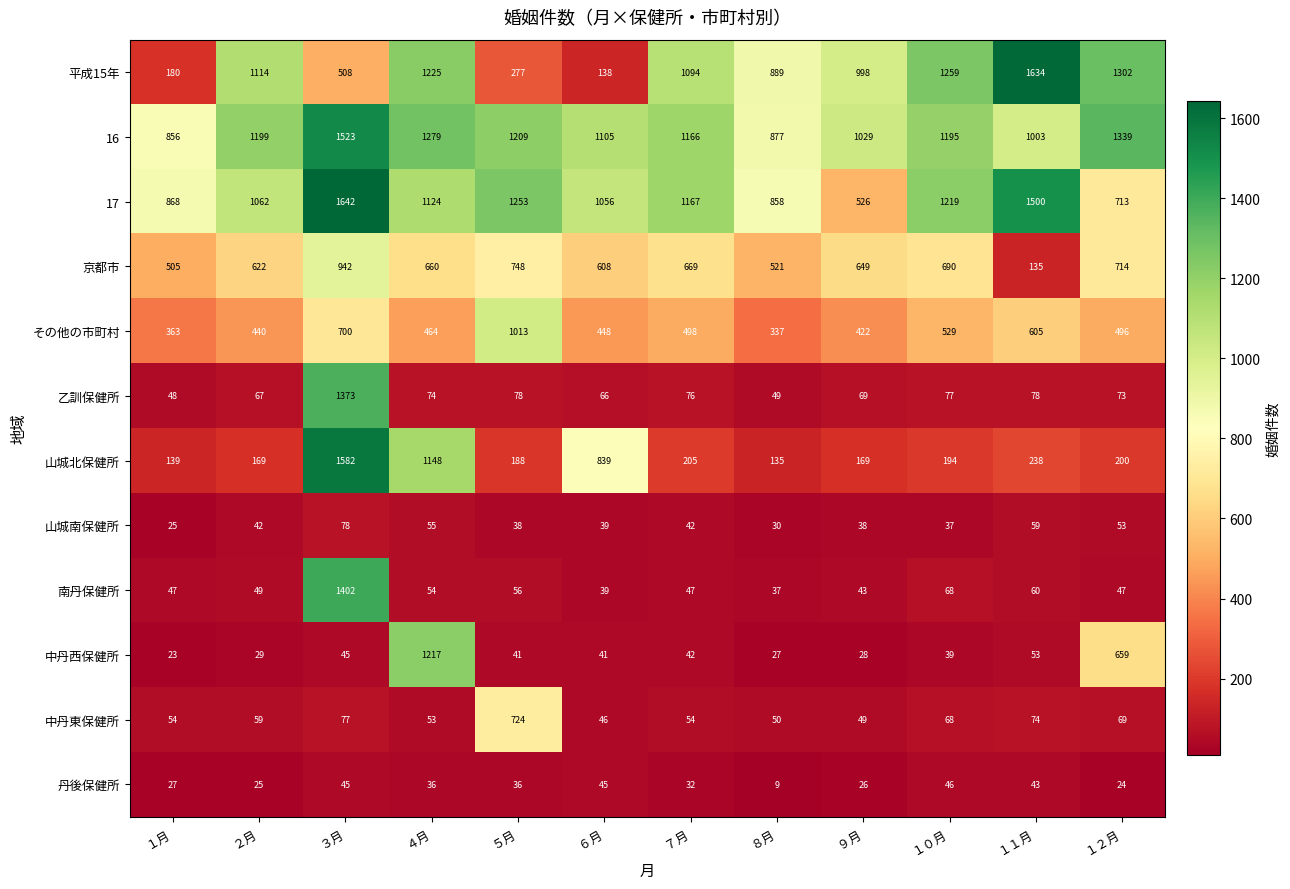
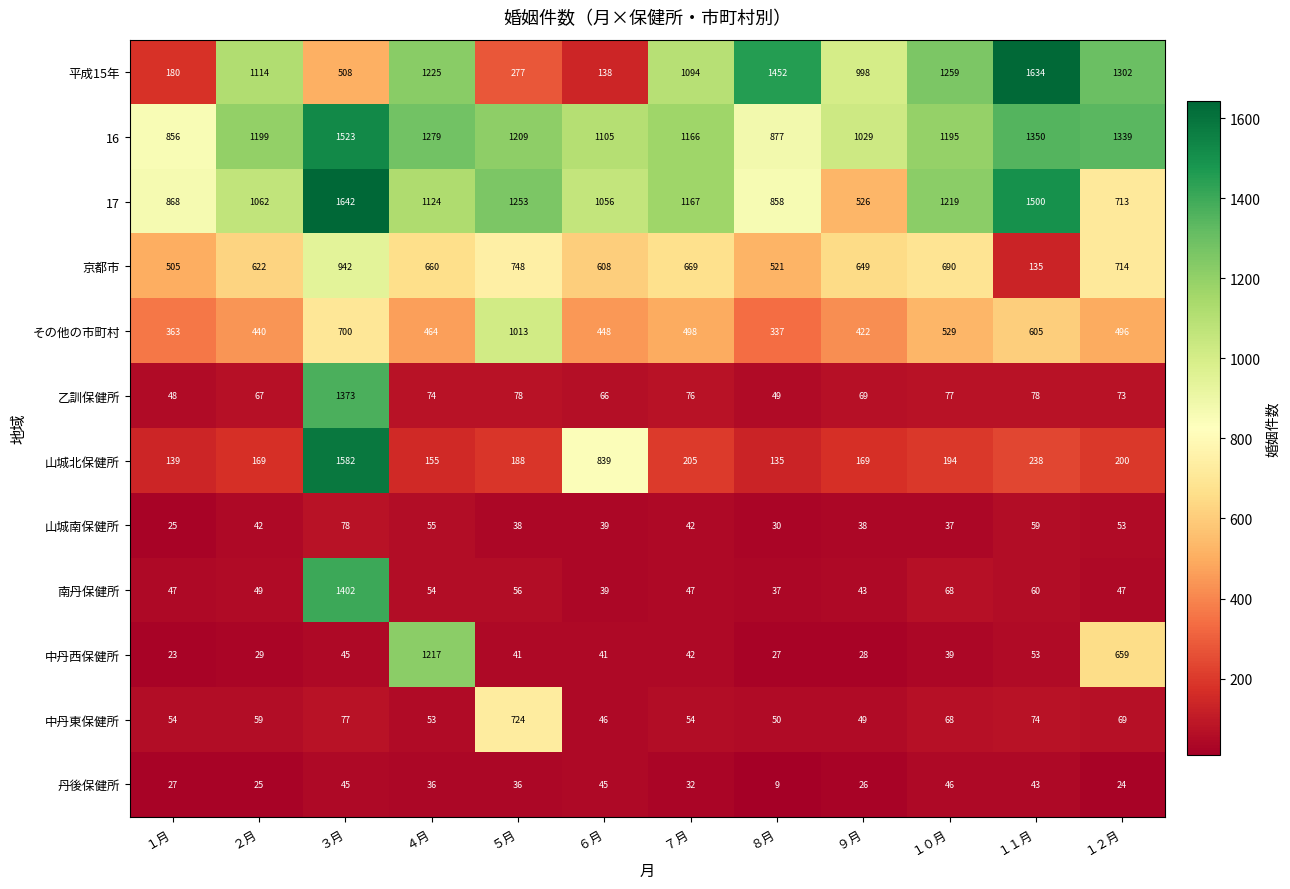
  {
    "平成15年": {
      "１月": 180,
      "２月": 1114,
      "３月": 508,
      "４月": 1225,
      "５月": 277,
      "６月": 138,
      "７月": 1094,
-     "８月": 889,
+     "８月": 1452,
      "９月": 998,
      "１０月": 1259,
      "１１月": 1634,
      "１２月": 1302
    },
    "16": {
      "１月": 856,
      "２月": 1199,
      "３月": 1523,
      "４月": 1279,
      "５月": 1209,
      "６月": 1105,
      "７月": 1166,
      "８月": 877,
      "９月": 1029,
      "１０月": 1195,
-     "１１月": 1003,
+     "１１月": 1350,
      "１２月": 1339
    },
    "17": {
      "１月": 868,
      "２月": 1062,
      "３月": 1642,
      "４月": 1124,
      "５月": 1253,
      "６月": 1056,
      "７月": 1167,
      "８月": 858,
      "９月": 526,
      "１０月": 1219,
      "１１月": 1500,
      "１２月": 713
    },
    "京都市": {
      "１月": 505,
      "２月": 622,
      "３月": 942,
      "４月": 660,
      "５月": 748,
      "６月": 608,
      "７月": 669,
      "８月": 521,
      "９月": 649,
      "１０月": 690,
      "１１月": 135,
      "１２月": 714
    },
    "その他の市町村": {
      "１月": 363,
      "２月": 440,
      "３月": 700,
      "４月": 464,
      "５月": 1013,
      "６月": 448,
      "７月": 498,
      "８月": 337,
      "９月": 422,
      "１０月": 529,
      "１１月": 605,
      "１２月": 496
    },
    "乙訓保健所": {
      "１月": 48,
      "２月": 67,
      "３月": 1373,
      "４月": 74,
      "５月": 78,
      "６月": 66,
      "７月": 76,
      "８月": 49,
      "９月": 69,
      "１０月": 77,
      "１１月": 78,
      "１２月": 73
    },
    "山城北保健所": {
      "１月": 139,
      "２月": 169,
      "３月": 1582,
-     "４月": 1148,
+     "４月": 155,
      "５月": 188,
      "６月": 839,
      "７月": 205,
      "８月": 135,
      "９月": 169,
      "１０月": 194,
      "１１月": 238,
      "１２月": 200
    },
    "山城南保健所": {
      "１月": 25,
      "２月": 42,
      "３月": 78,
      "４月": 55,
      "５月": 38,
      "６月": 39,
      "７月": 42,
      "８月": 30,
      "９月": 38,
      "１０月": 37,
      "１１月": 59,
      "１２月": 53
    },
    "南丹保健所": {
      "１月": 47,
      "２月": 49,
      "３月": 1402,
      "４月": 54,
      "５月": 56,
      "６月": 39,
      "７月": 47,
      "８月": 37,
      "９月": 43,
      "１０月": 68,
      "１１月": 60,
      "１２月": 47
    },
    "中丹西保健所": {
      "１月": 23,
      "２月": 29,
      "３月": 45,
      "４月": 1217,
      "５月": 41,
      "６月": 41,
      "７月": 42,
      "８月": 27,
      "９月": 28,
      "１０月": 39,
      "１１月": 53,
      "１２月": 659
    },
    "中丹東保健所": {
      "１月": 54,
      "２月": 59,
      "３月": 77,
      "４月": 53,
      "５月": 724,
      "６月": 46,
      "７月": 54,
      "８月": 50,
      "９月": 49,
      "１０月": 68,
      "１１月": 74,
      "１２月": 69
    },
    "丹後保健所": {
      "１月": 27,
      "２月": 25,
      "３月": 45,
      "４月": 36,
      "５月": 36,
      "６月": 45,
      "７月": 32,
      "８月": 9,
      "９月": 26,
      "１０月": 46,
      "１１月": 43,
      "１２月": 24
    }
  }
